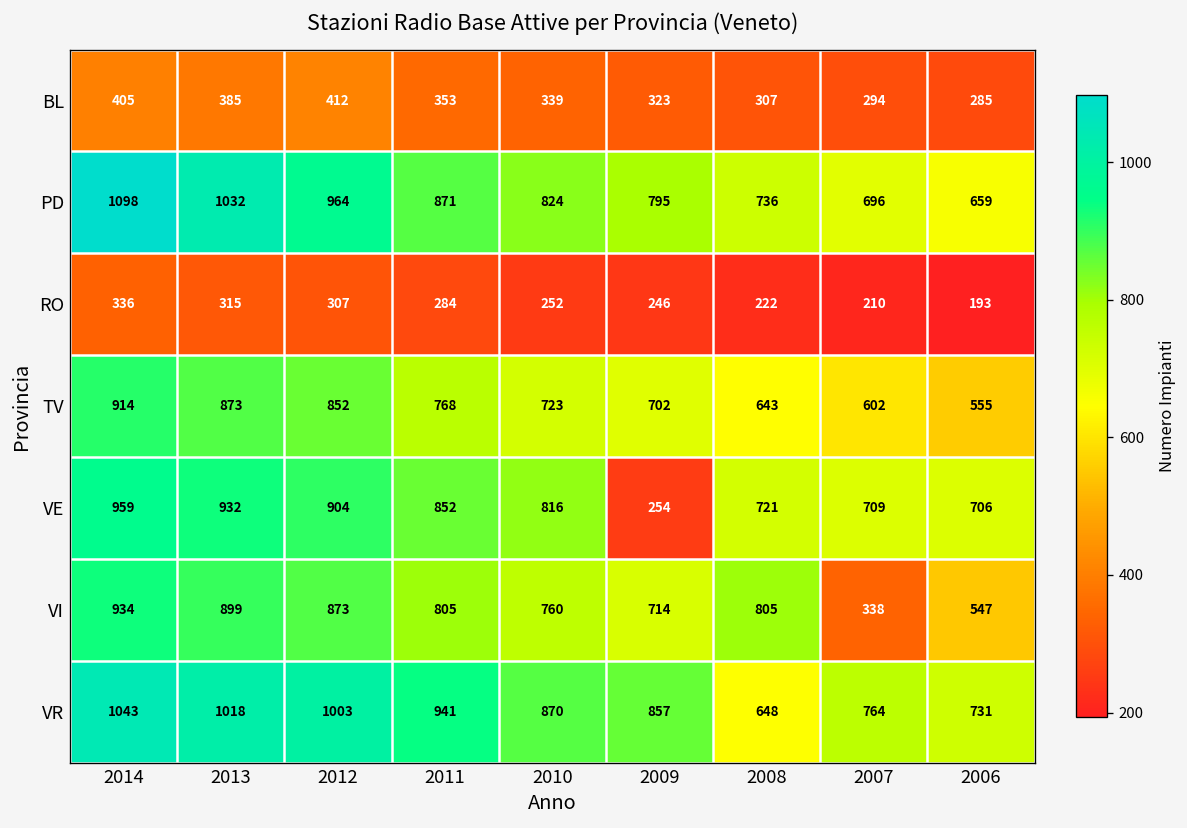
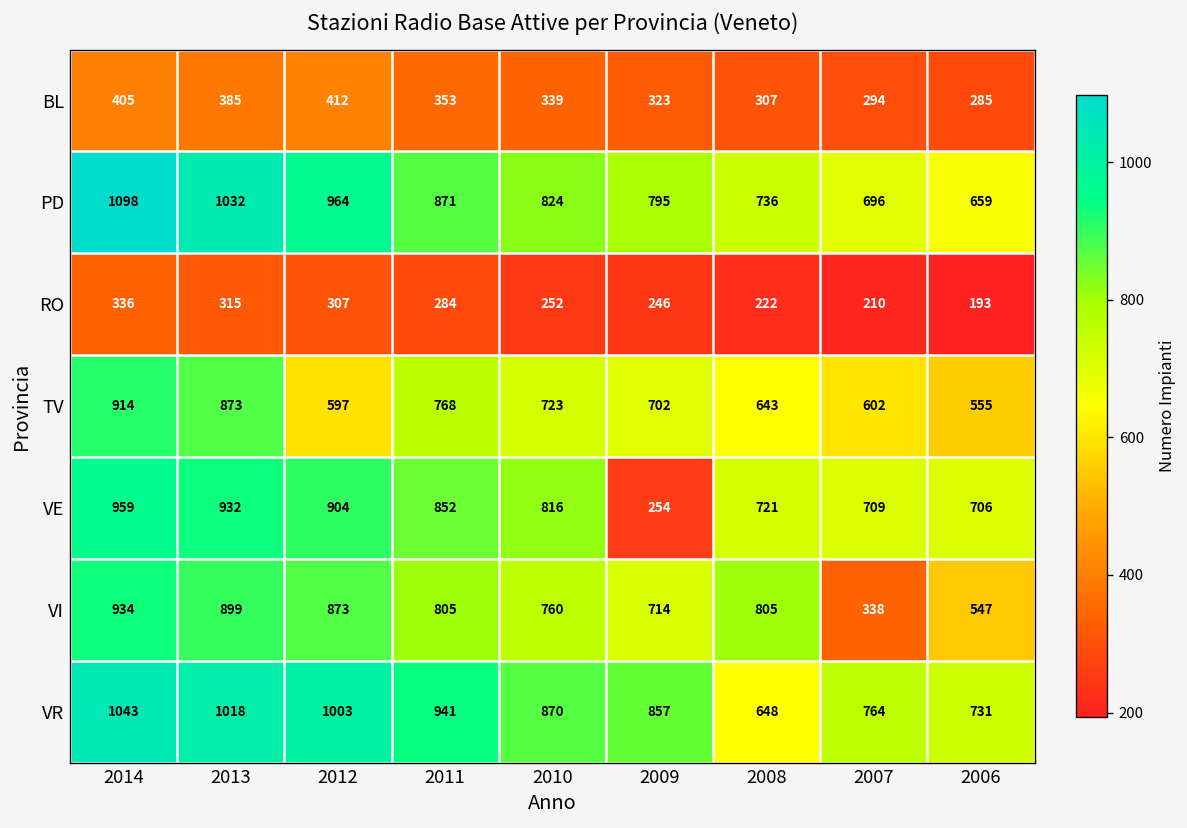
  {
    "BL": {
      "2014": 405,
      "2013": 385,
      "2012": 412,
      "2011": 353,
      "2010": 339,
      "2009": 323,
      "2008": 307,
      "2007": 294,
      "2006": 285
    },
    "PD": {
      "2014": 1098,
      "2013": 1032,
      "2012": 964,
      "2011": 871,
      "2010": 824,
      "2009": 795,
      "2008": 736,
      "2007": 696,
      "2006": 659
    },
    "RO": {
      "2014": 336,
      "2013": 315,
      "2012": 307,
      "2011": 284,
      "2010": 252,
      "2009": 246,
      "2008": 222,
      "2007": 210,
      "2006": 193
    },
    "TV": {
      "2014": 914,
      "2013": 873,
-     "2012": 852,
+     "2012": 597,
      "2011": 768,
      "2010": 723,
      "2009": 702,
      "2008": 643,
      "2007": 602,
      "2006": 555
    },
    "VE": {
      "2014": 959,
      "2013": 932,
      "2012": 904,
      "2011": 852,
      "2010": 816,
      "2009": 254,
      "2008": 721,
      "2007": 709,
      "2006": 706
    },
    "VI": {
      "2014": 934,
      "2013": 899,
      "2012": 873,
      "2011": 805,
      "2010": 760,
      "2009": 714,
      "2008": 805,
      "2007": 338,
      "2006": 547
    },
    "VR": {
      "2014": 1043,
      "2013": 1018,
      "2012": 1003,
      "2011": 941,
      "2010": 870,
      "2009": 857,
      "2008": 648,
      "2007": 764,
      "2006": 731
    }
  }
